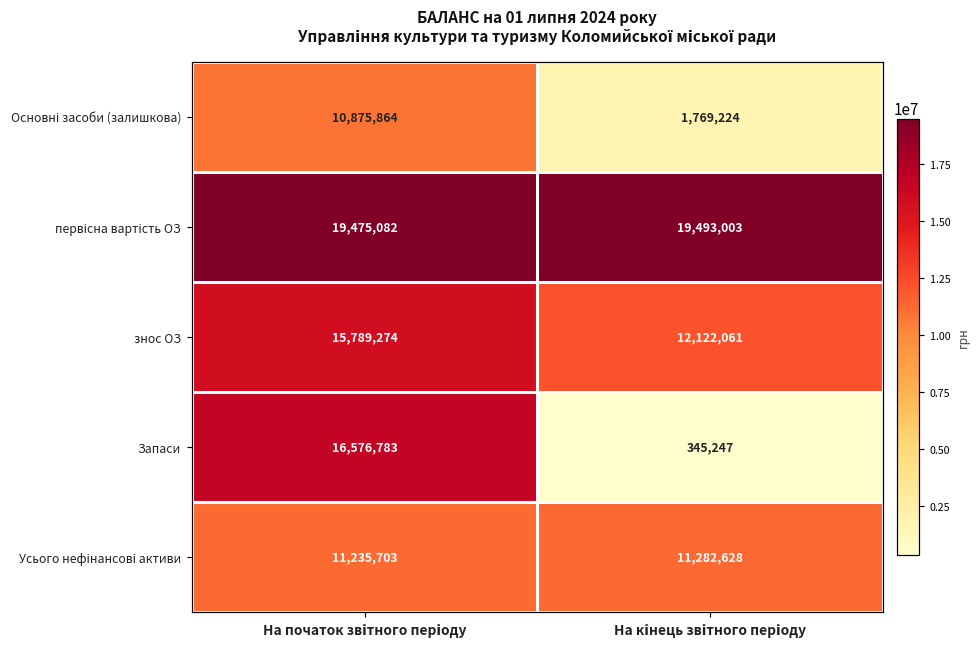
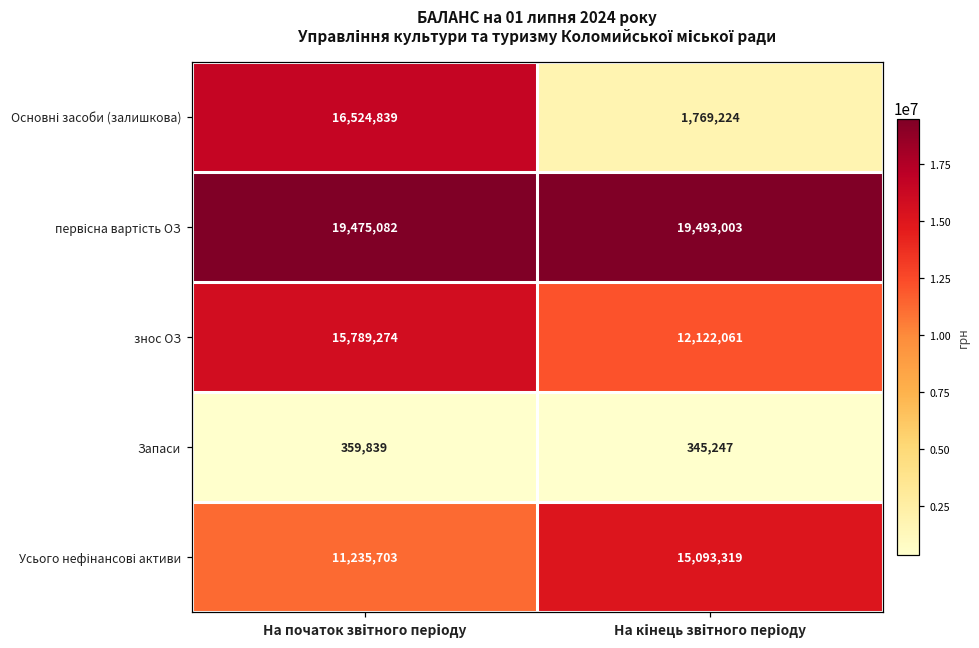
  {
    "Основні засоби (залишкова)": {
-     "На початок звітного періоду": "10,875,864",
+     "На початок звітного періоду": "16,524,839",
      "На кінець звітного періоду": "1,769,224"
    },
    "первісна вартість ОЗ": {
      "На початок звітного періоду": "19,475,082",
      "На кінець звітного періоду": "19,493,003"
    },
    "знос ОЗ": {
      "На початок звітного періоду": "15,789,274",
      "На кінець звітного періоду": "12,122,061"
    },
    "Запаси": {
-     "На початок звітного періоду": "16,576,783",
+     "На початок звітного періоду": "359,839",
      "На кінець звітного періоду": "345,247"
    },
    "Усього нефінансові активи": {
      "На початок звітного періоду": "11,235,703",
-     "На кінець звітного періоду": "11,282,628"
+     "На кінець звітного періоду": "15,093,319"
    }
  }
